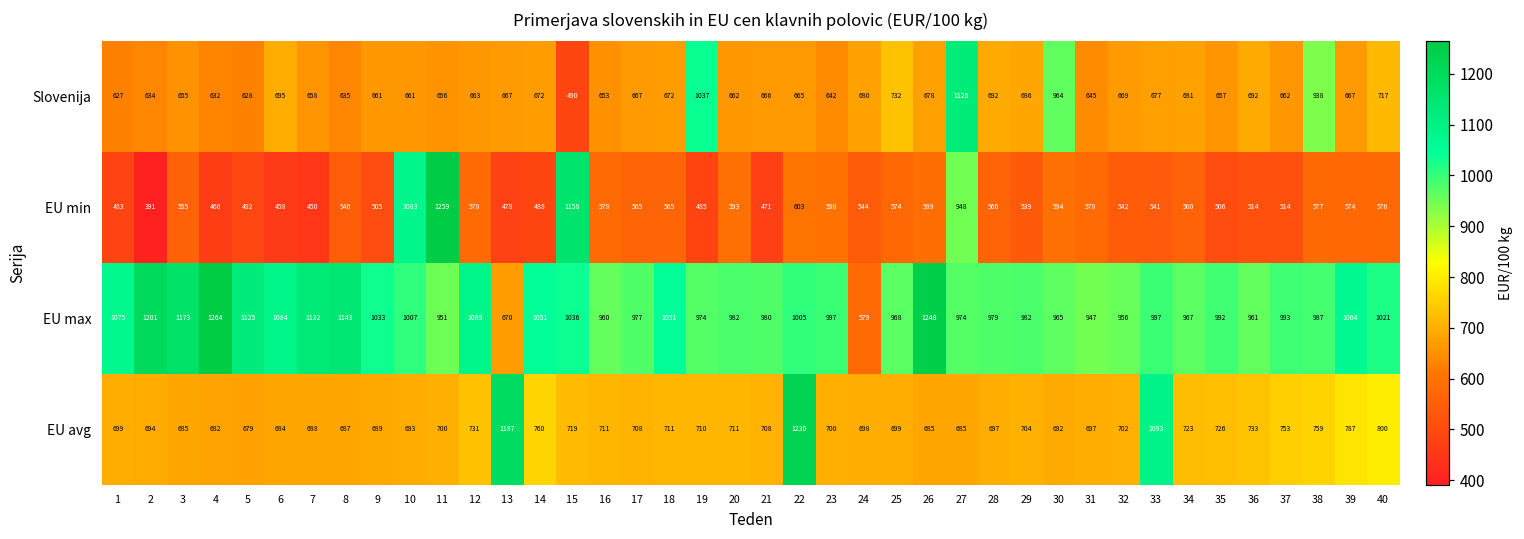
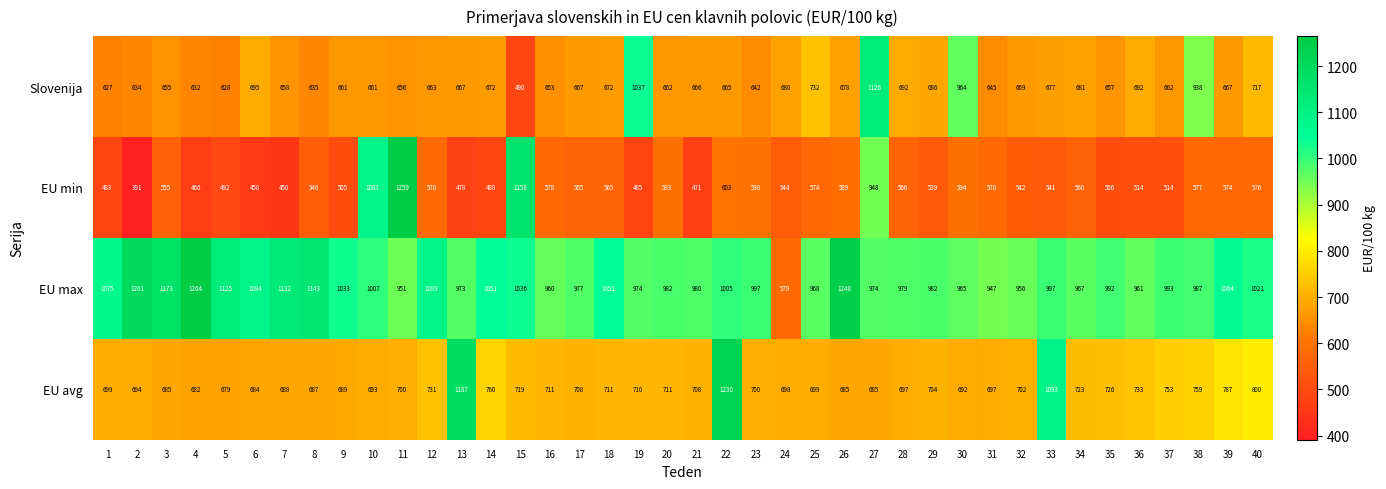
  {
    "Slovenija": {
      "1": 627,
      "2": 634,
      "3": 655,
      "4": 632,
      "5": 628,
      "6": 695,
      "7": 658,
      "8": 635,
      "9": 661,
      "10": 661,
      "11": 656,
      "12": 663,
      "13": 667,
      "14": 672,
      "15": 490,
      "16": 653,
      "17": 667,
      "18": 672,
      "19": 1037,
      "20": 662,
      "21": 666,
      "22": 665,
      "23": 642,
      "24": 680,
      "25": 732,
      "26": 678,
      "27": 1126,
      "28": 692,
      "29": 686,
      "30": 964,
      "31": 645,
      "32": 669,
      "33": 677,
      "34": 681,
      "35": 657,
      "36": 692,
      "37": 662,
      "38": 938,
      "39": 667,
      "40": 717
    },
    "EU min": {
      "1": 483,
      "2": 391,
      "3": 555,
      "4": 466,
      "5": 492,
      "6": 458,
      "7": 450,
      "8": 546,
      "9": 505,
      "10": 1083,
      "11": 1259,
      "12": 578,
      "13": 478,
      "14": 488,
      "15": 1158,
      "16": 578,
      "17": 565,
      "18": 565,
      "19": 485,
      "20": 593,
      "21": 471,
      "22": 603,
      "23": 598,
      "24": 544,
      "25": 574,
      "26": 589,
      "27": 948,
      "28": 566,
      "29": 539,
      "30": 594,
      "31": 578,
      "32": 542,
      "33": 541,
      "34": 560,
      "35": 506,
      "36": 514,
      "37": 514,
      "38": 577,
      "39": 574,
      "40": 576
    },
    "EU max": {
      "1": 1075,
      "2": 1201,
      "3": 1173,
      "4": 1264,
      "5": 1125,
      "6": 1084,
      "7": 1132,
      "8": 1143,
      "9": 1033,
      "10": 1007,
      "11": 951,
      "12": 1089,
-     "13": 670,
+     "13": 973,
      "14": 1051,
      "15": 1036,
      "16": 960,
      "17": 977,
      "18": 1051,
      "19": 974,
      "20": 982,
      "21": 980,
      "22": 1005,
      "23": 997,
      "24": 579,
      "25": 968,
      "26": 1248,
      "27": 974,
      "28": 979,
      "29": 982,
      "30": 965,
      "31": 947,
      "32": 956,
      "33": 997,
      "34": 967,
      "35": 992,
      "36": 961,
      "37": 993,
      "38": 987,
      "39": 1064,
      "40": 1021
    },
    "EU avg": {
      "1": 699,
      "2": 694,
      "3": 685,
      "4": 682,
      "5": 679,
      "6": 684,
      "7": 688,
      "8": 687,
      "9": 689,
      "10": 693,
      "11": 700,
      "12": 731,
      "13": 1187,
      "14": 760,
      "15": 719,
      "16": 711,
      "17": 708,
      "18": 711,
      "19": 710,
      "20": 711,
      "21": 708,
      "22": 1230,
      "23": 700,
      "24": 698,
      "25": 699,
      "26": 685,
      "27": 685,
      "28": 697,
      "29": 704,
      "30": 692,
      "31": 697,
      "32": 702,
      "33": 1093,
      "34": 723,
      "35": 726,
      "36": 733,
      "37": 753,
      "38": 759,
      "39": 787,
      "40": 800
    }
  }
